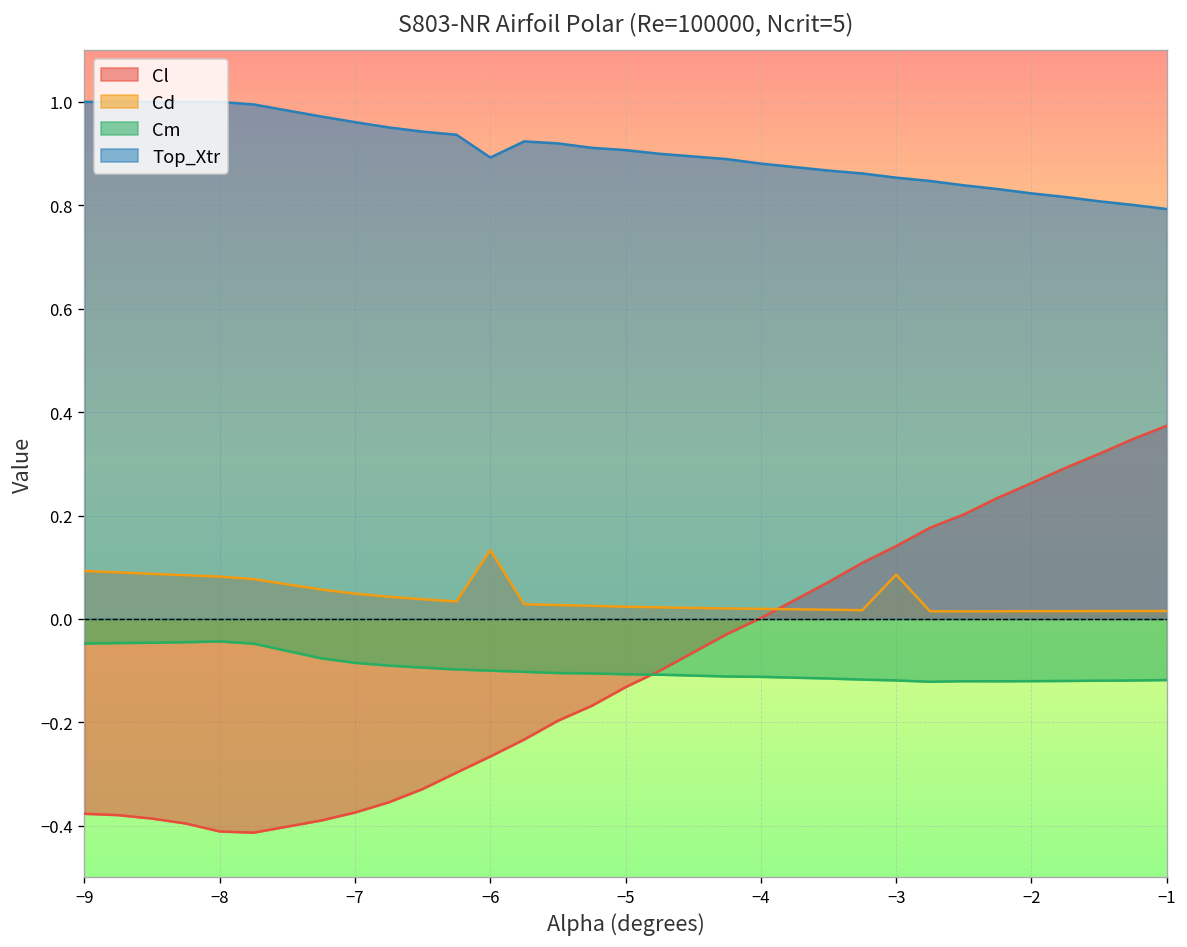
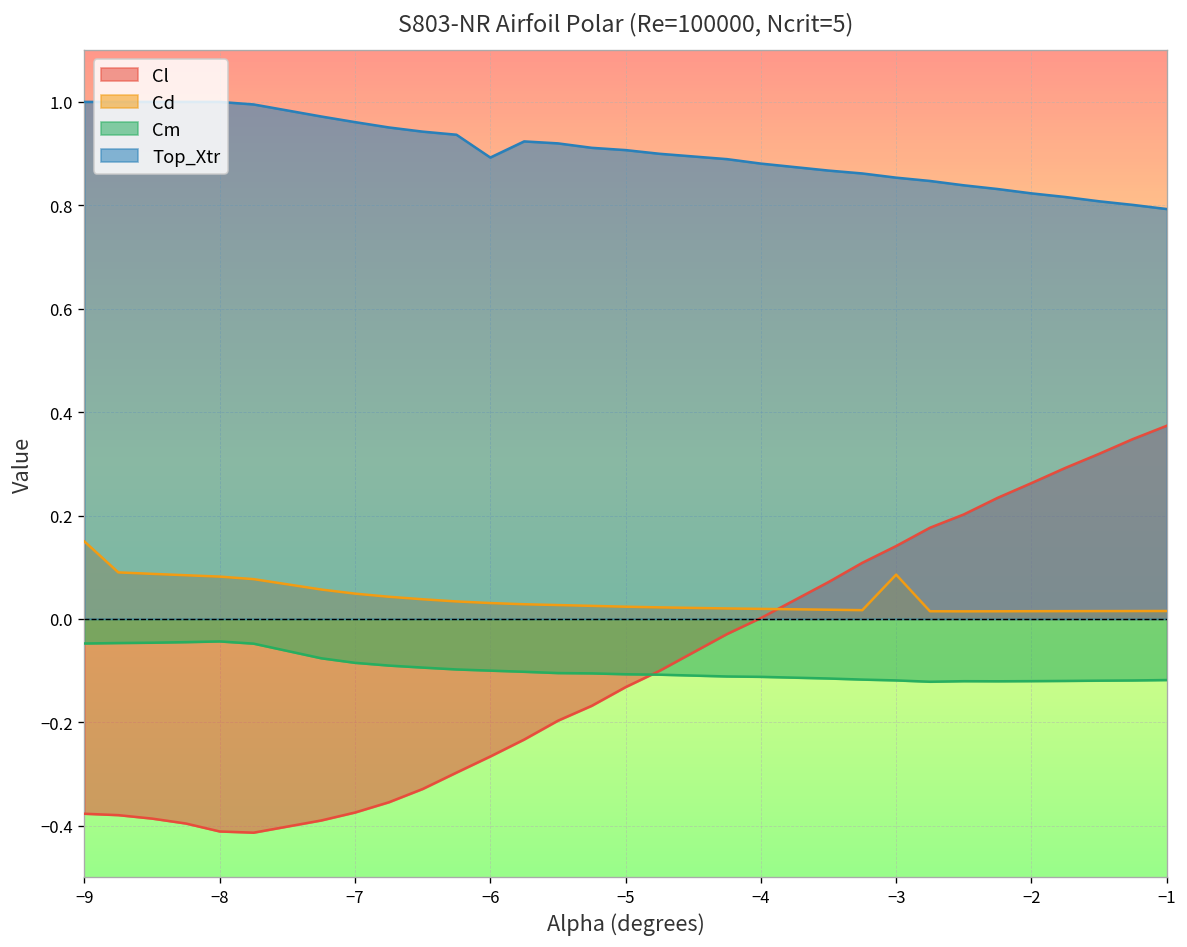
  {
    "Cd": {
-     "−9": 0.09,
+     "−9": 0.15,
      "−8": 0.08,
      "−7": 0.05,
-     "−6": 0.13,
+     "−6": 0.03,
      "−5": 0.02,
      "−4": 0.02,
      "−3": 0.09,
      "−2": 0.01,
      "−1": 0.02
    },
    "Top_Xtr": {
      "−9": 1.00,
      "−7": 0.96,
      "−6": 0.89,
      "−5": 0.91,
      "−4": 0.88,
      "−3": 0.85,
      "−2": 0.82,
      "−1": 0.79
    }
  }
